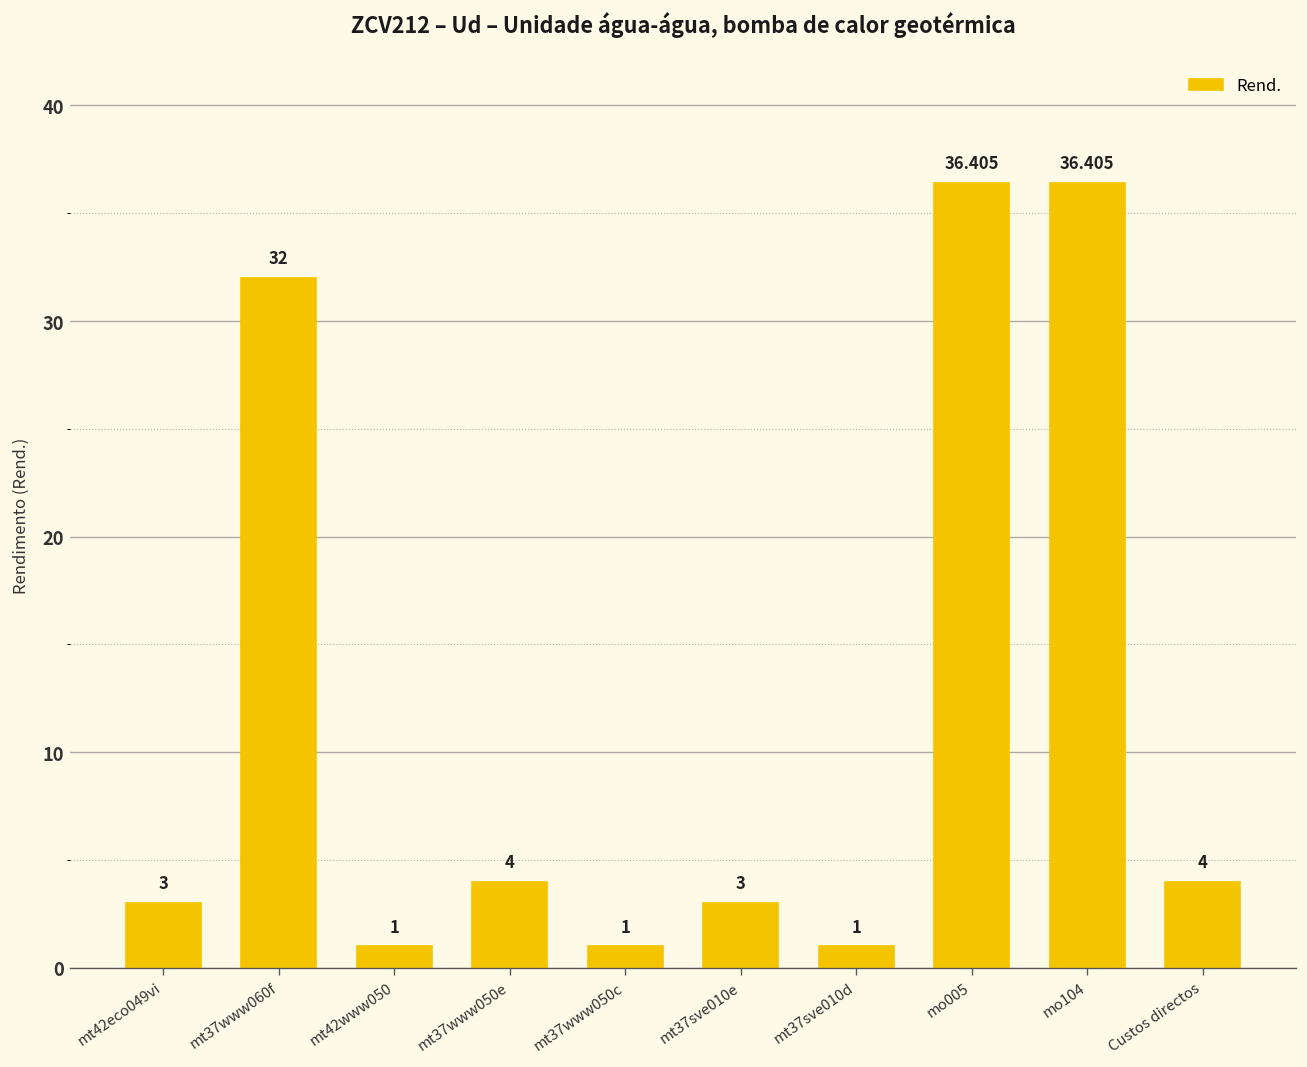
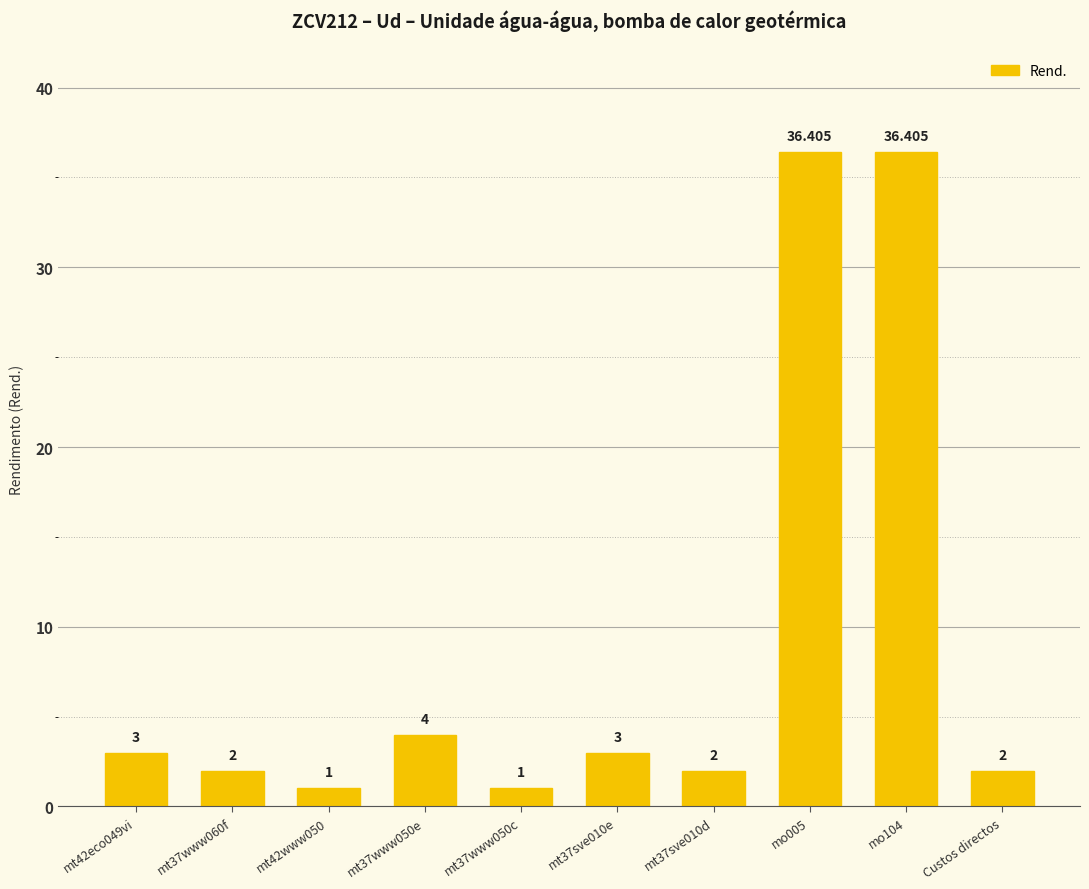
  {
    "mt42eco049vi": 3,
-   "mt37www060f": 32,
+   "mt37www060f": 2,
    "mt42www050": 1,
    "mt37www050e": 4,
    "mt37www050c": 1,
    "mt37sve010e": 3,
-   "mt37sve010d": 1,
+   "mt37sve010d": 2,
    "mo005": 36.405,
    "mo104": 36.405,
-   "Custos directos": 4
+   "Custos directos": 2
  }
